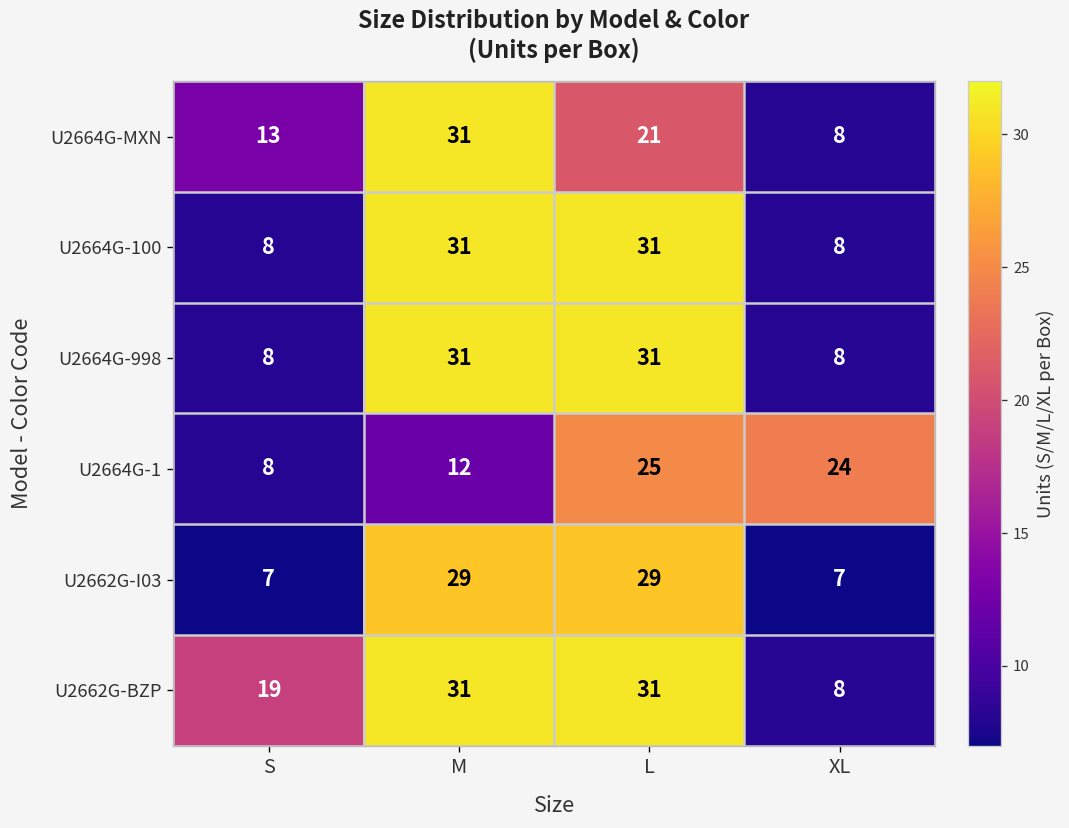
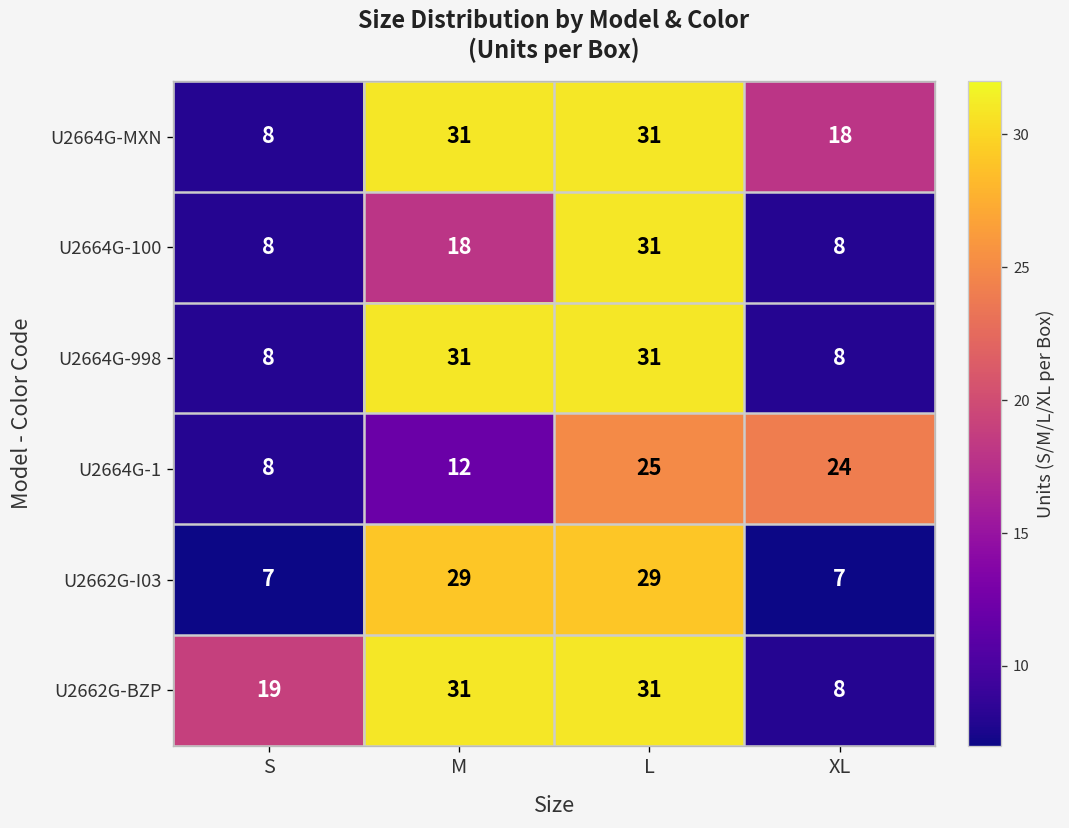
  {
    "U2664G-MXN": {
-     "S": 13,
+     "S": 8,
      "M": 31,
-     "L": 21,
-     "XL": 8
+     "L": 31,
+     "XL": 18
    },
    "U2664G-100": {
      "S": 8,
-     "M": 31,
+     "M": 18,
      "L": 31,
      "XL": 8
    },
    "U2664G-998": {
      "S": 8,
      "M": 31,
      "L": 31,
      "XL": 8
    },
    "U2664G-1": {
      "S": 8,
      "M": 12,
      "L": 25,
      "XL": 24
    },
    "U2662G-I03": {
      "S": 7,
      "M": 29,
      "L": 29,
      "XL": 7
    },
    "U2662G-BZP": {
      "S": 19,
      "M": 31,
      "L": 31,
      "XL": 8
    }
  }
